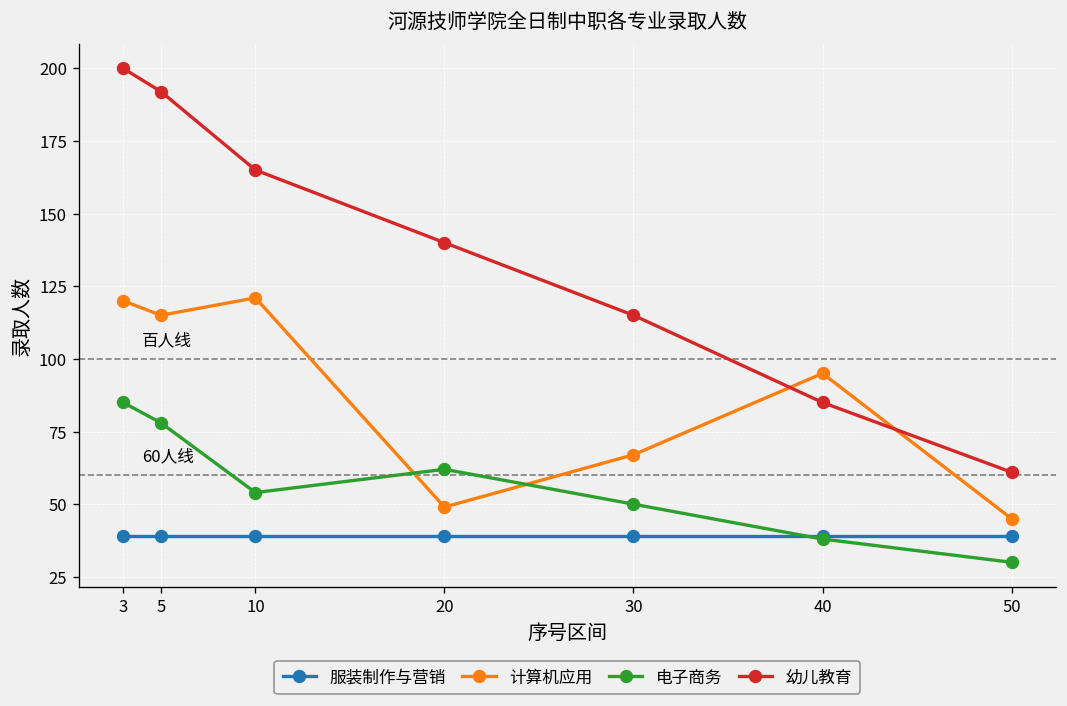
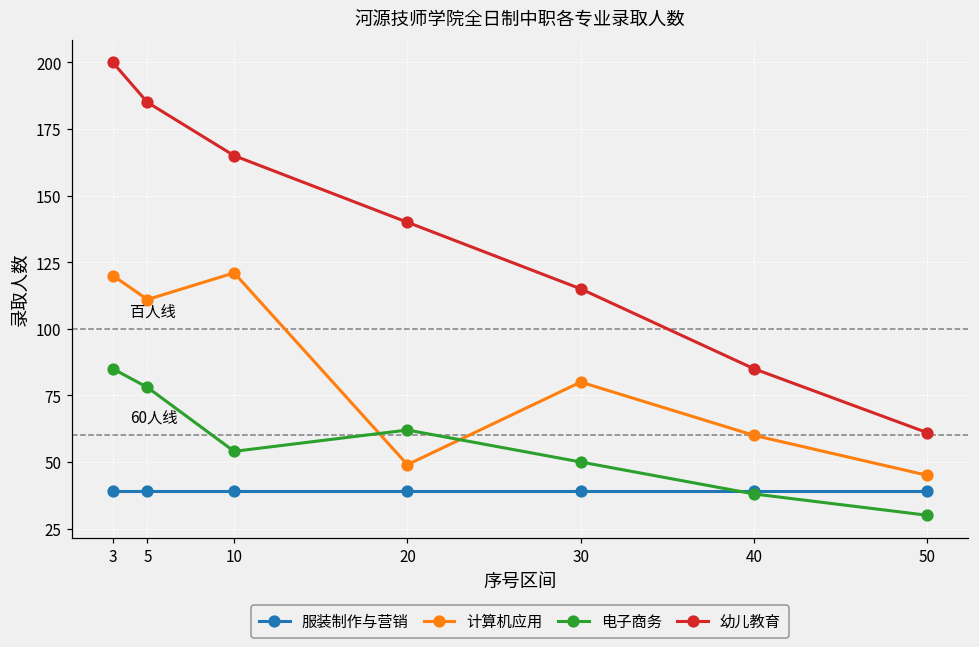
  {
    "服装制作与营销": {
      "3": 39,
      "5": 39,
      "10": 39,
      "20": 39,
      "30": 39,
      "50": 39
    },
    "计算机应用": {
      "3": 120,
-     "5": 115,
+     "5": 111,
      "10": 121,
      "20": 49,
-     "30": 67,
-     "40": 95,
+     "30": 80,
+     "40": 60,
      "50": 45
    },
    "电子商务": {
      "3": 85,
      "10": 54,
      "20": 62,
      "30": 50,
      "50": 30
    },
    "幼儿教育": {
      "3": 200,
-     "5": 192,
+     "5": 185,
      "10": 165,
      "20": 140,
      "30": 115,
      "40": 85,
      "50": 61
    }
  }
